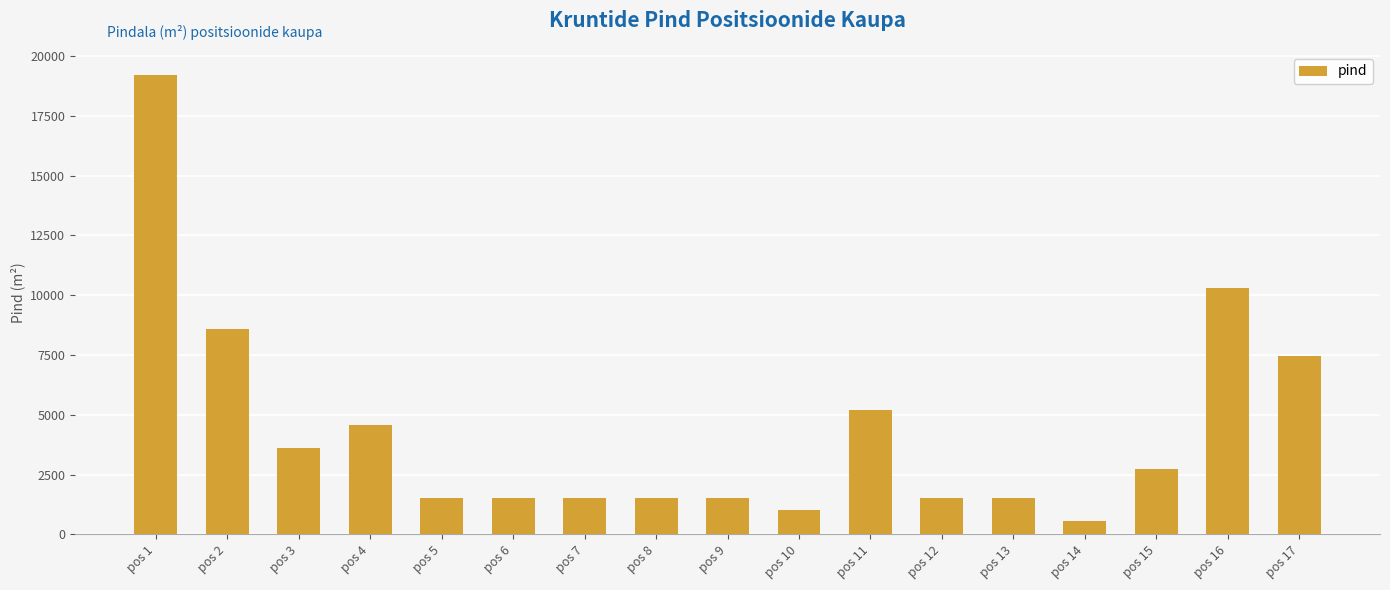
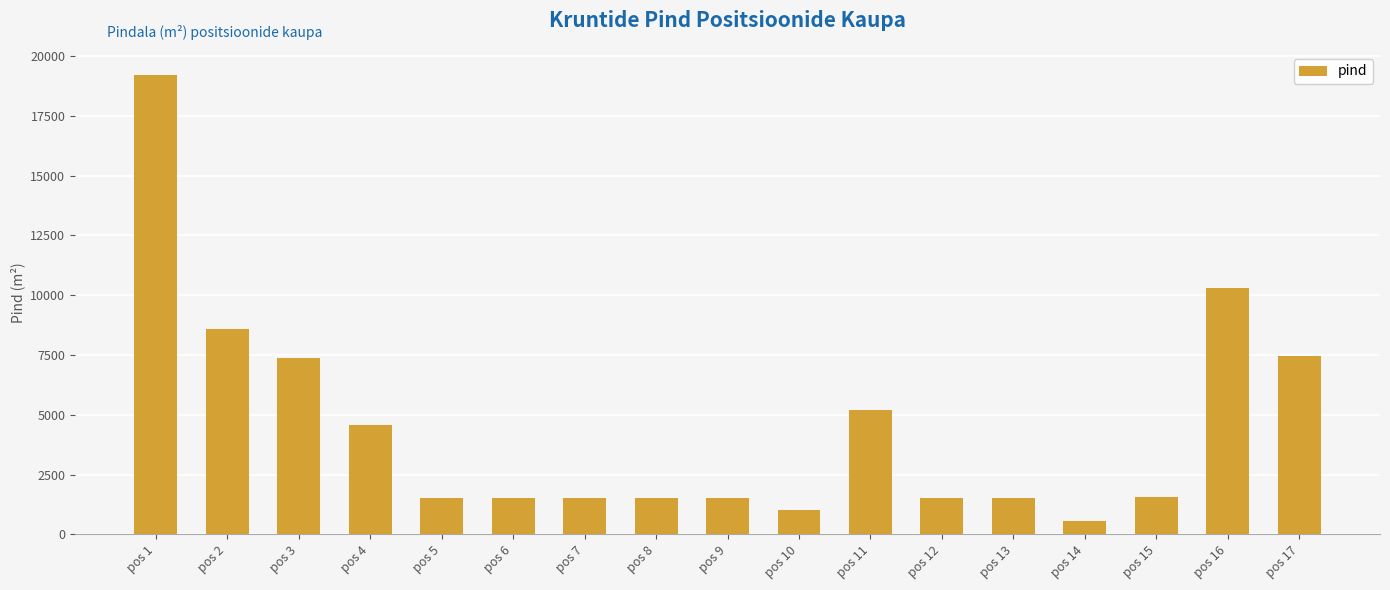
  {
    "pos 1": 19200,
    "pos 2": 8600,
-   "pos 3": 3600,
+   "pos 3": 7400,
    "pos 4": 4600,
    "pos 5": 1500,
    "pos 6": 1500,
    "pos 7": 1500,
    "pos 8": 1500,
    "pos 9": 1500,
    "pos 10": 1000,
    "pos 11": 5200,
    "pos 12": 1500,
    "pos 13": 1500,
    "pos 14": 600,
-   "pos 15": 2700,
+   "pos 15": 1500,
    "pos 16": 10300,
    "pos 17": 7500
  }
